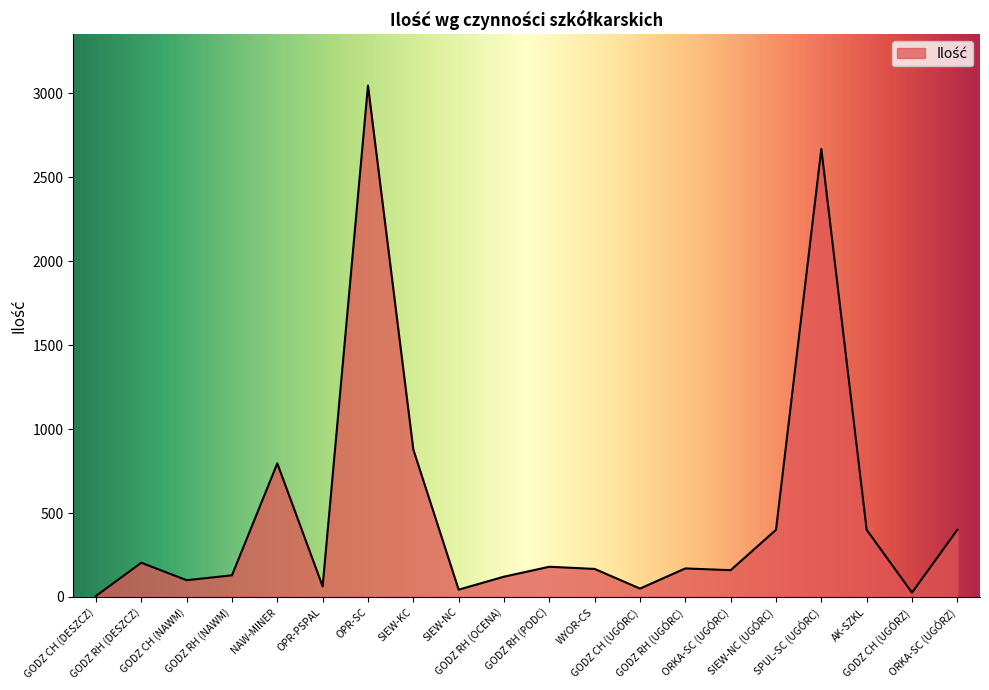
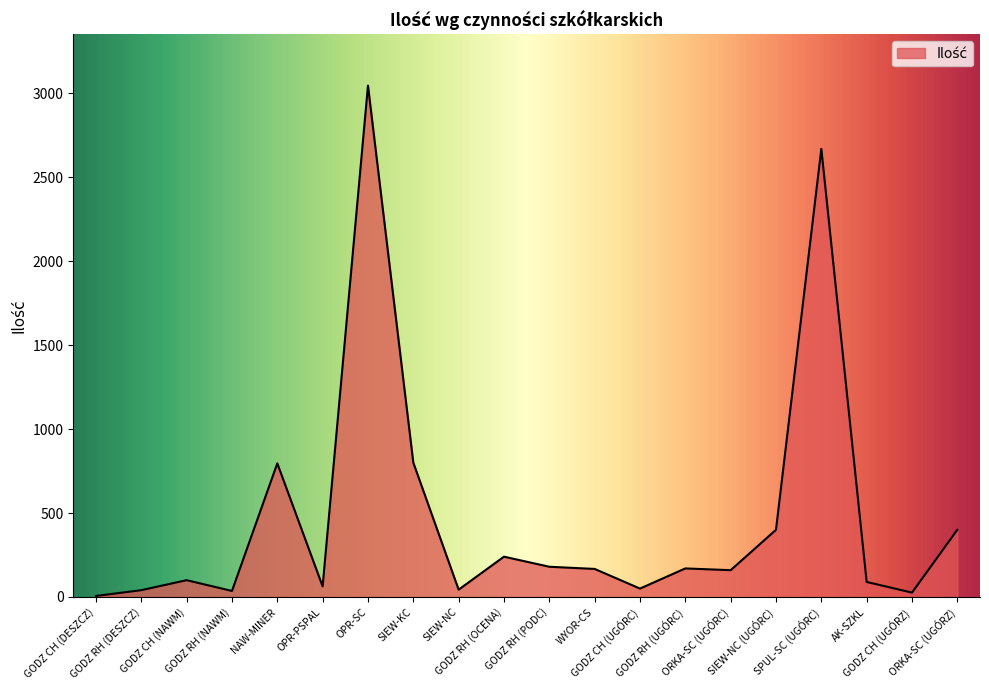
  {
    "GODZ CH (DESZCZ)": 10,
-   "GODZ RH (DESZCZ)": 200,
+   "GODZ RH (DESZCZ)": 40,
    "GODZ CH (NAWM)": 100,
-   "GODZ RH (NAWM)": 130,
+   "GODZ RH (NAWM)": 40,
    "NAW-MINER": 800,
    "OPR-PSPAL": 60,
    "OPR-SC": 3050,
-   "SIEW-KC": 880,
+   "SIEW-KC": 800,
    "SIEW-NC": 40,
-   "GODZ RH (OCENA)": 120,
+   "GODZ RH (OCENA)": 240,
    "GODZ RH (PODC)": 180,
    "WYOR-CS": 170,
    "GODZ CH (UGÓRC)": 50,
    "GODZ RH (UGÓRC)": 170,
    "ORKA-SC (UGÓRC)": 160,
    "SIEW-NC (UGÓRC)": 400,
    "SPUL-SC (UGÓRC)": 2670,
-   "AK-SZKL": 400,
+   "AK-SZKL": 90,
    "GODZ CH (UGÓRZ)": 30,
    "ORKA-SC (UGÓRZ)": 400
  }
